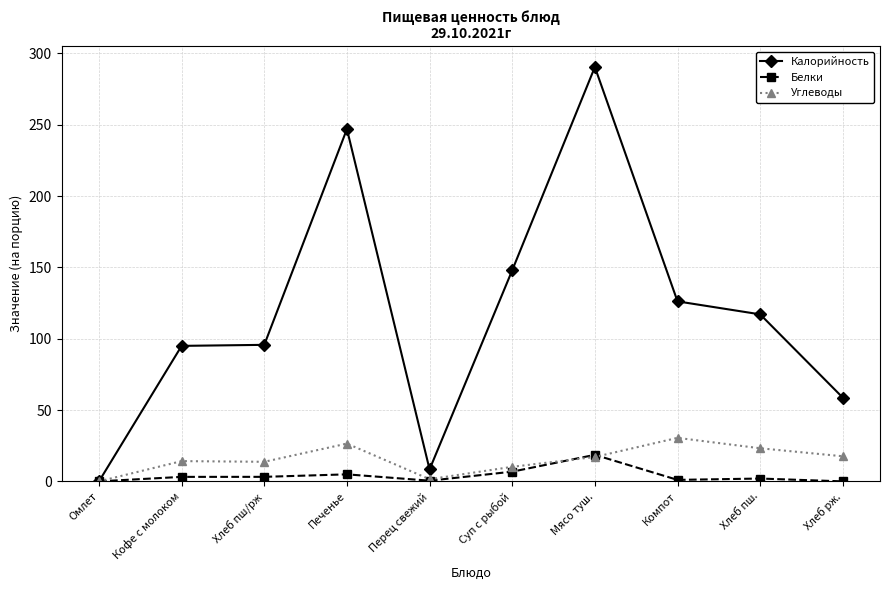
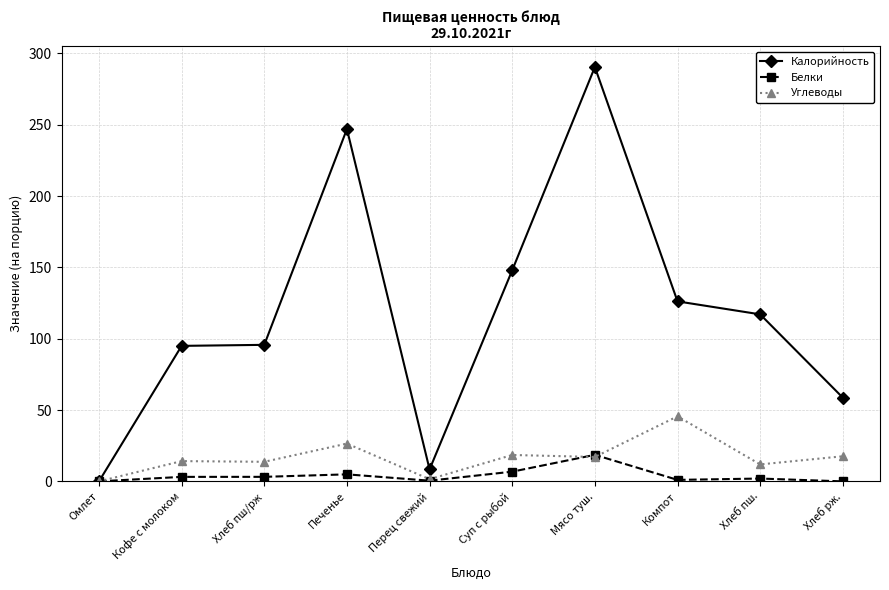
  {
    "Углеводы": {
      "Кофе с молоком": 14,
      "Хлеб пш/рж": 14,
      "Печенье": 26,
-     "Суп с рыбой": 10,
-     "Компот": 31,
-     "Хлеб пш.": 23,
+     "Суп с рыбой": 19,
+     "Компот": 46,
+     "Хлеб пш.": 12,
      "Хлеб рж.": 18
    }
  }
